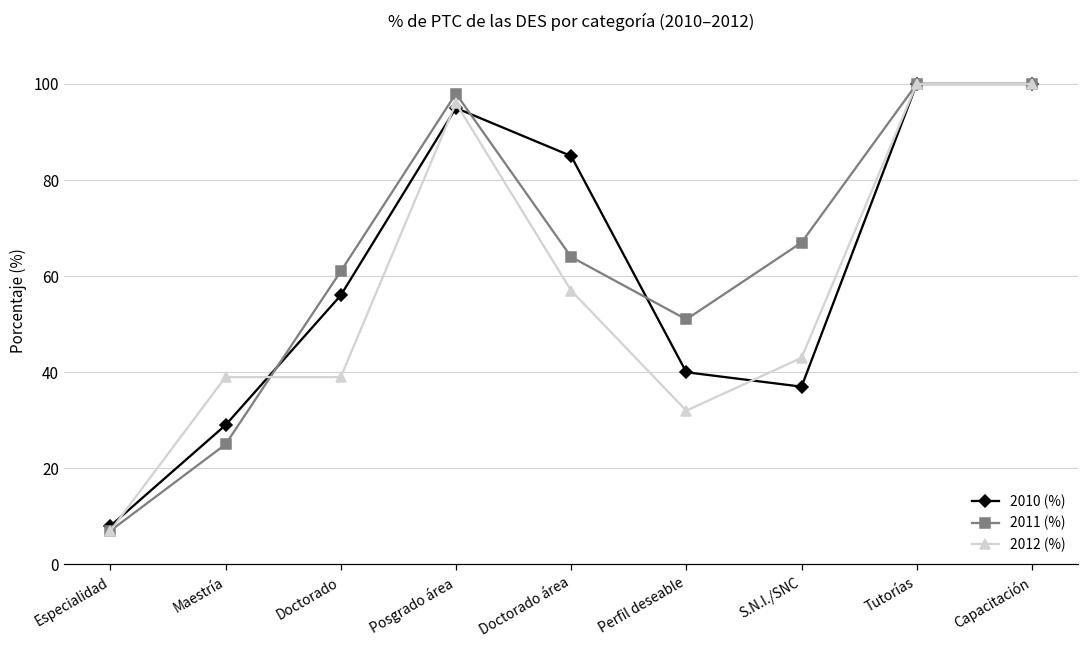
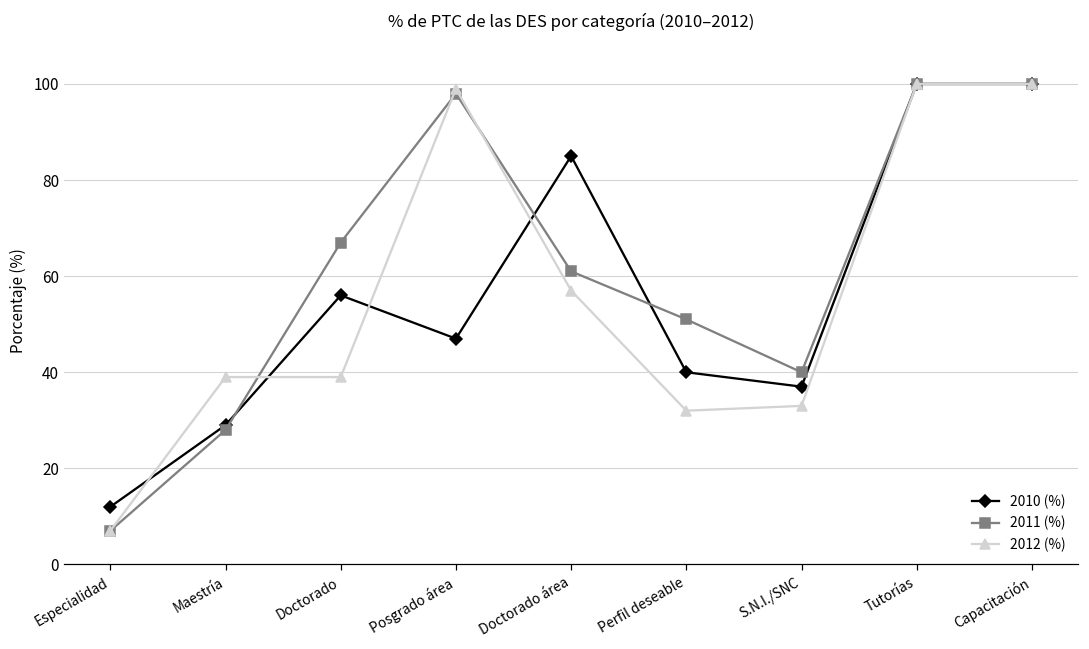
  {
    "2010 (%)": {
-     "Especialidad": 8,
+     "Especialidad": 12,
      "Maestría": 29,
      "Doctorado": 56,
-     "Posgrado área": 95,
+     "Posgrado área": 47,
      "Doctorado área": 85,
      "Perfil deseable": 40,
      "S.N.I./SNC": 37
    },
    "2011 (%)": {
-     "Maestría": 25,
-     "Doctorado": 61,
+     "Maestría": 28,
+     "Doctorado": 67,
      "Posgrado área": 98,
-     "Doctorado área": 64,
+     "Doctorado área": 61,
      "Perfil deseable": 51,
-     "S.N.I./SNC": 67
+     "S.N.I./SNC": 40
    },
    "2012 (%)": {
      "Maestría": 39,
      "Doctorado": 39,
-     "Posgrado área": 96,
+     "Posgrado área": 99,
      "Doctorado área": 57,
      "Perfil deseable": 32,
-     "S.N.I./SNC": 43
+     "S.N.I./SNC": 33
    }
  }
